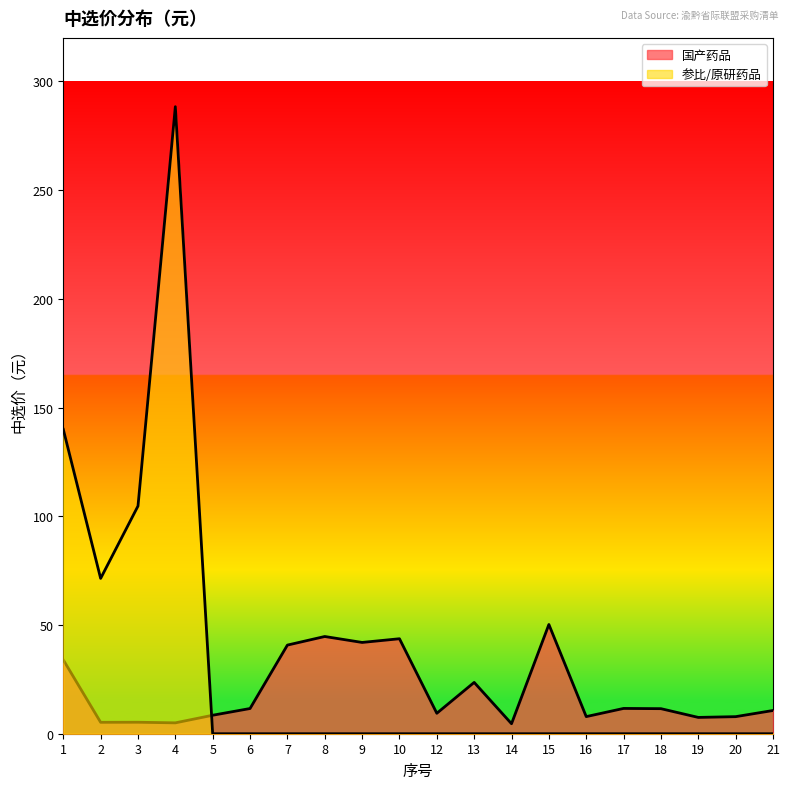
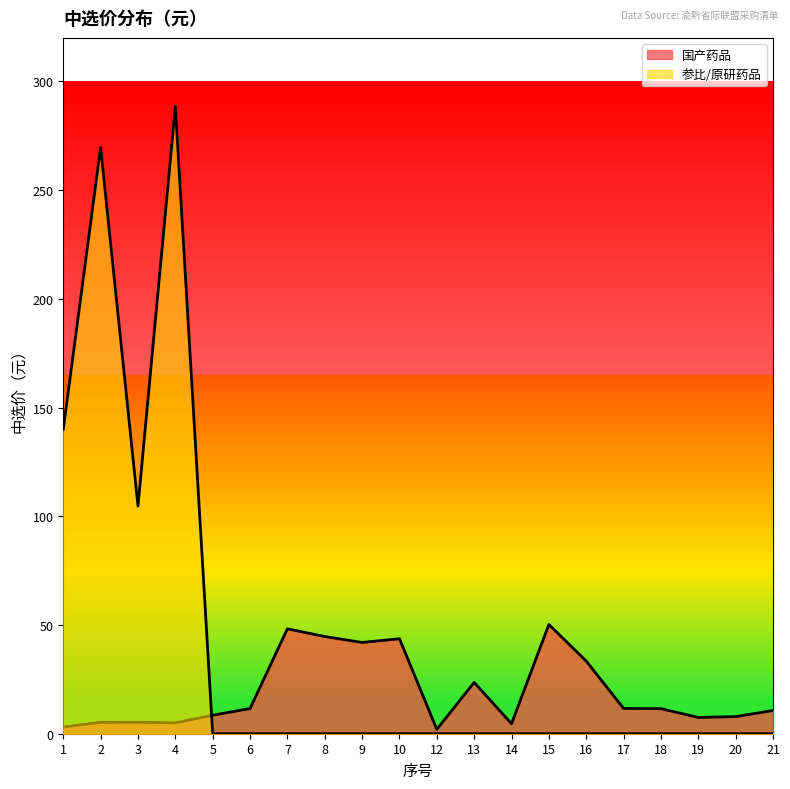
  {
    "国产药品": {
-     "1": 34,
+     "1": 3,
      "2": 5,
      "3": 5,
      "4": 5,
      "5": 9,
      "6": 12,
-     "7": 41,
+     "7": 48,
      "8": 45,
      "9": 42,
      "10": 44,
-     "12": 9,
+     "12": 2,
      "13": 24,
      "14": 5,
      "15": 50,
-     "16": 8,
+     "16": 33,
      "17": 12,
      "18": 12,
      "19": 8,
      "20": 8,
      "21": 11
    },
    "参比/原研药品": {
      "1": 140,
-     "2": 71,
+     "2": 270,
      "3": 105,
      "4": 288,
      "5": 0,
      "6": 0,
      "7": 0,
      "8": 0,
      "9": 0,
      "10": 0,
      "12": 0,
      "13": 0,
      "14": 0,
      "15": 0,
      "16": 0,
      "17": 0,
      "18": 0,
      "19": 0,
      "20": 0,
      "21": 0
    }
  }
